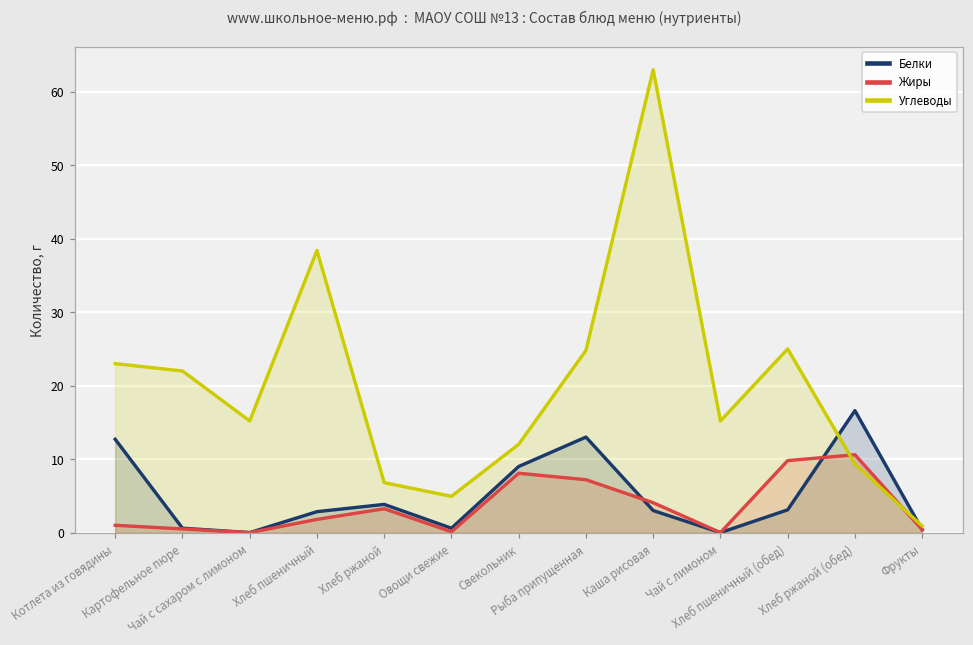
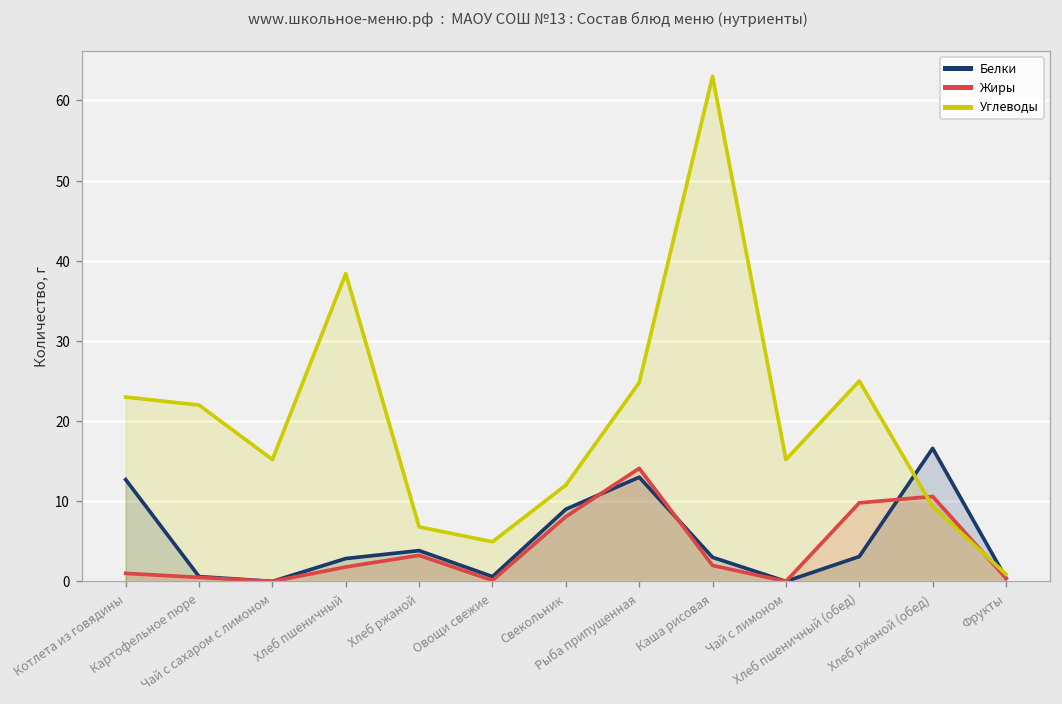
  {
    "Белки": {
      "Котлета из говядины": 13,
      "Хлеб пшеничный": 3,
      "Хлеб ржаной": 4,
      "Овощи свежие": 1,
      "Свекольник": 9,
      "Рыба припущенная": 13,
      "Каша рисовая": 3,
      "Хлеб пшеничный (обед)": 3,
      "Хлеб ржаной (обед)": 17
    },
    "Жиры": {
      "Котлета из говядины": 1,
      "Хлеб пшеничный": 2,
      "Хлеб ржаной": 3,
      "Овощи свежие": 0,
      "Свекольник": 8,
-     "Рыба припущенная": 7,
-     "Каша рисовая": 4,
+     "Рыба припущенная": 14,
+     "Каша рисовая": 2,
      "Хлеб пшеничный (обед)": 10,
      "Хлеб ржаной (обед)": 11
    },
    "Углеводы": {
      "Котлета из говядины": 23,
      "Картофельное пюре": 22,
      "Чай с сахаром с лимоном": 15,
      "Хлеб пшеничный": 38,
      "Хлеб ржаной": 7,
      "Овощи свежие": 5,
      "Свекольник": 12,
      "Рыба припущенная": 25,
      "Каша рисовая": 63,
      "Чай с лимоном": 15,
      "Хлеб пшеничный (обед)": 25,
      "Хлеб ржаной (обед)": 9,
      "Фрукты": 1
    }
  }
